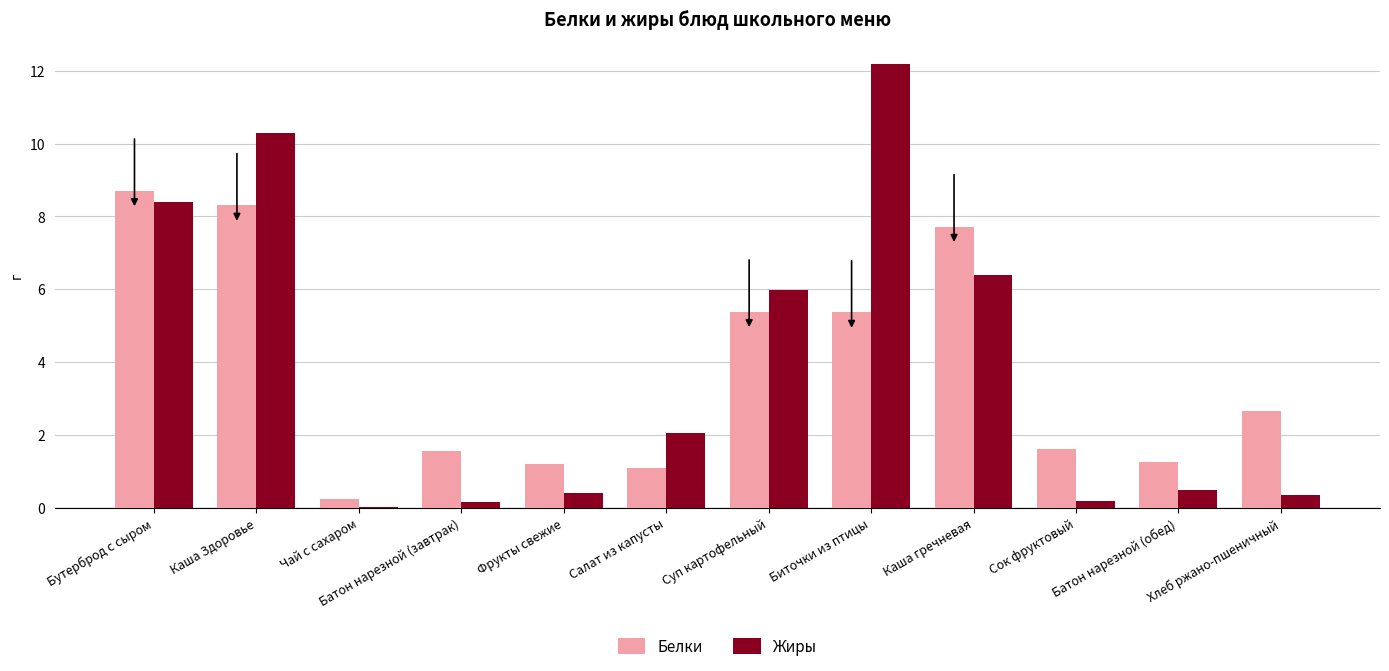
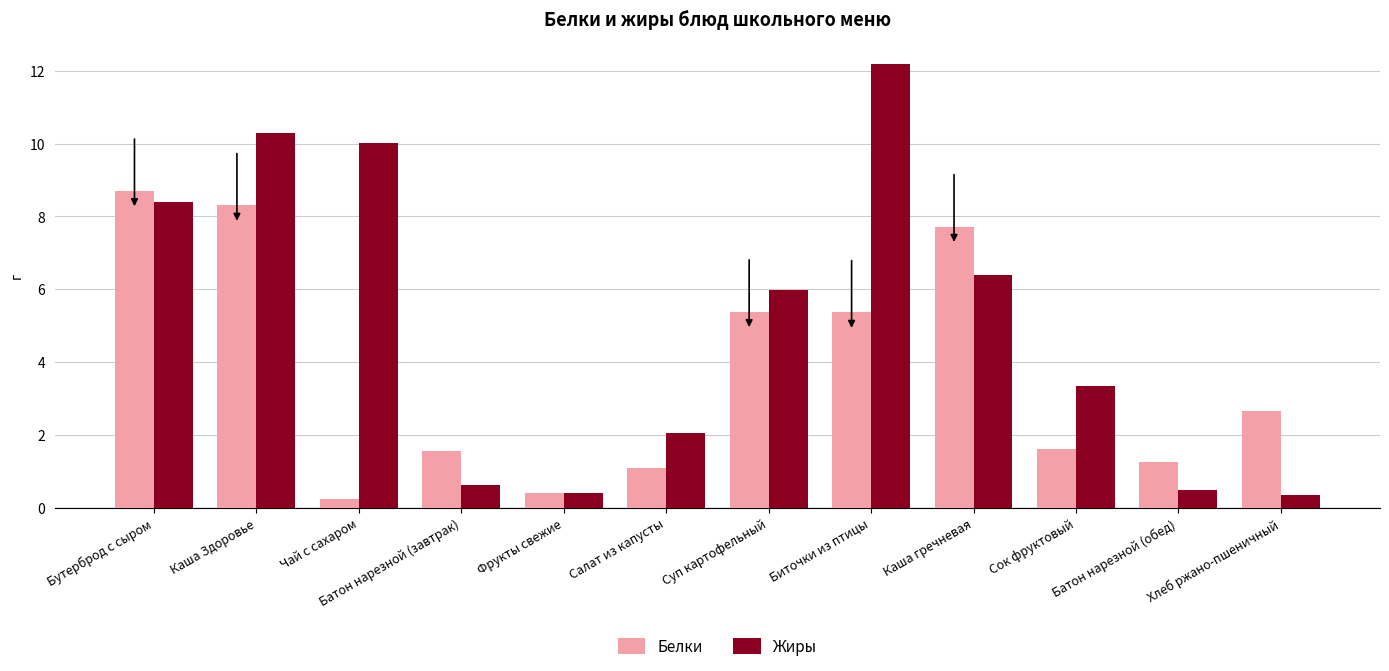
  {
    "Белки": {
      "Бутерброд с сыром": 8.7,
      "Каша Здоровье": 8.3,
      "Чай с сахаром": 0.3,
      "Батон нарезной (завтрак)": 1.6,
-     "Фрукты свежие": 1.2,
+     "Фрукты свежие": 0.4,
      "Салат из капусты": 1.1,
      "Суп картофельный": 5.4,
      "Биточки из птицы": 5.4,
      "Каша гречневая": 7.7,
      "Сок фруктовый": 1.6,
      "Батон нарезной (обед)": 1.3,
      "Хлеб ржано-пшеничный": 2.7
    },
    "Жиры": {
      "Бутерброд с сыром": 8.4,
      "Каша Здоровье": 10.3,
-     "Чай с сахаром": 0.0,
-     "Батон нарезной (завтрак)": 0.2,
+     "Чай с сахаром": 10.0,
+     "Батон нарезной (завтрак)": 0.6,
      "Фрукты свежие": 0.4,
      "Салат из капусты": 2.1,
      "Суп картофельный": 6.0,
      "Биточки из птицы": 12.2,
      "Каша гречневая": 6.4,
-     "Сок фруктовый": 0.2,
+     "Сок фруктовый": 3.3,
      "Батон нарезной (обед)": 0.5,
      "Хлеб ржано-пшеничный": 0.4
    }
  }
